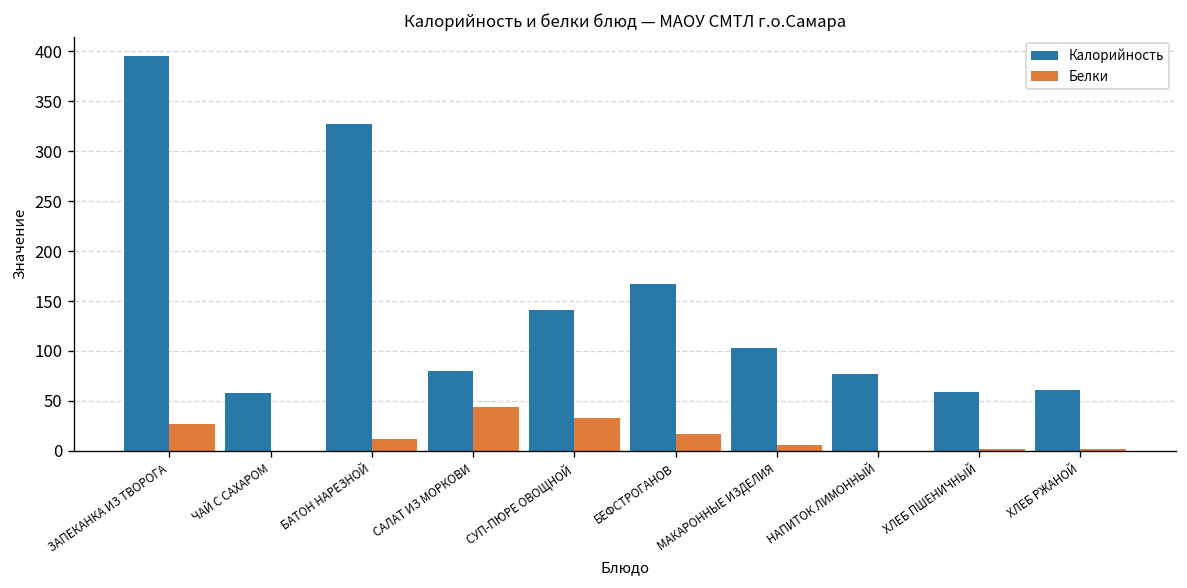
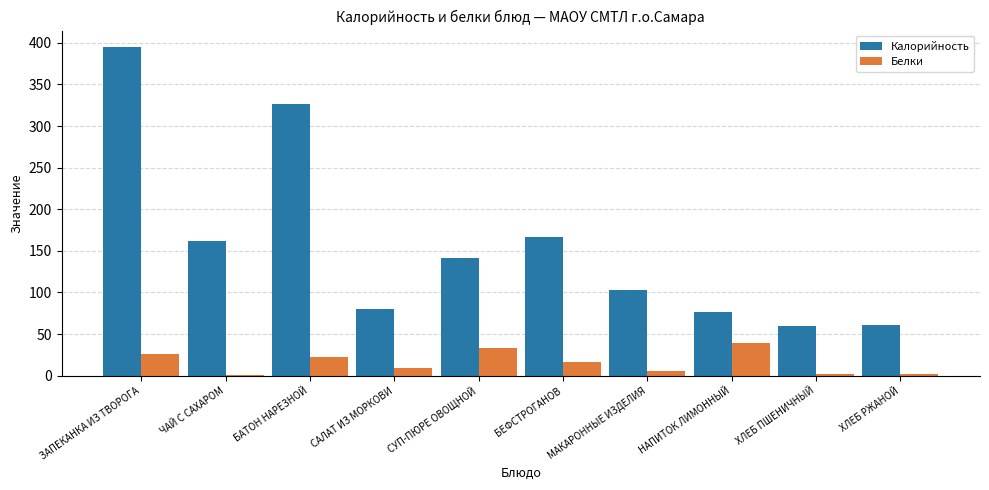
  {
    "Калорийность": {
      "ЗАПЕКАНКА ИЗ ТВОРОГА": 400,
-     "ЧАЙ С САХАРОМ": 60,
+     "ЧАЙ С САХАРОМ": 160,
      "БАТОН НАРЕЗНОЙ": 330,
      "САЛАТ ИЗ МОРКОВИ": 80,
      "СУП-ПЮРЕ ОВОЩНОЙ": 140,
      "БЕФСТРОГАНОВ": 170,
      "МАКАРОННЫЕ ИЗДЕЛИЯ": 100,
      "НАПИТОК ЛИМОННЫЙ": 80,
      "ХЛЕБ ПШЕНИЧНЫЙ": 60,
      "ХЛЕБ РЖАНОЙ": 60
    },
    "Белки": {
      "ЗАПЕКАНКА ИЗ ТВОРОГА": 30,
-     "БАТОН НАРЕЗНОЙ": 10,
-     "САЛАТ ИЗ МОРКОВИ": 40,
+     "БАТОН НАРЕЗНОЙ": 20,
+     "САЛАТ ИЗ МОРКОВИ": 10,
      "СУП-ПЮРЕ ОВОЩНОЙ": 30,
      "БЕФСТРОГАНОВ": 20,
      "МАКАРОННЫЕ ИЗДЕЛИЯ": 10,
-     "НАПИТОК ЛИМОННЫЙ": 0
+     "НАПИТОК ЛИМОННЫЙ": 40
    }
  }
